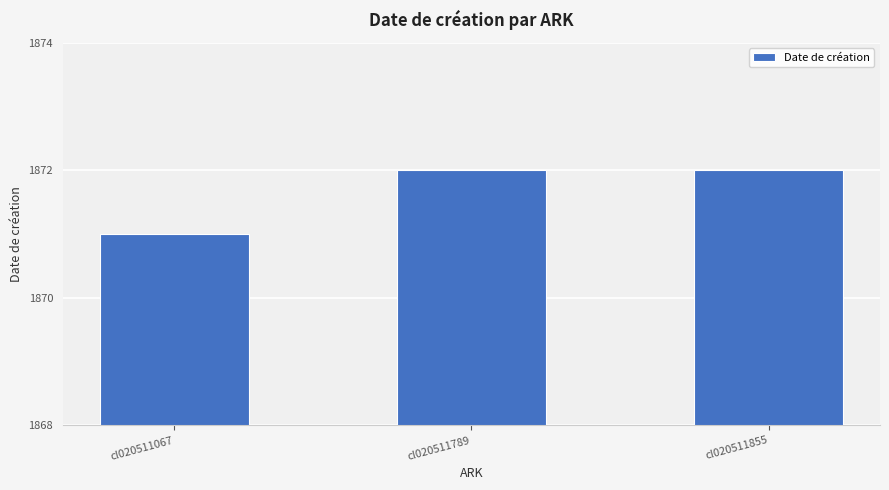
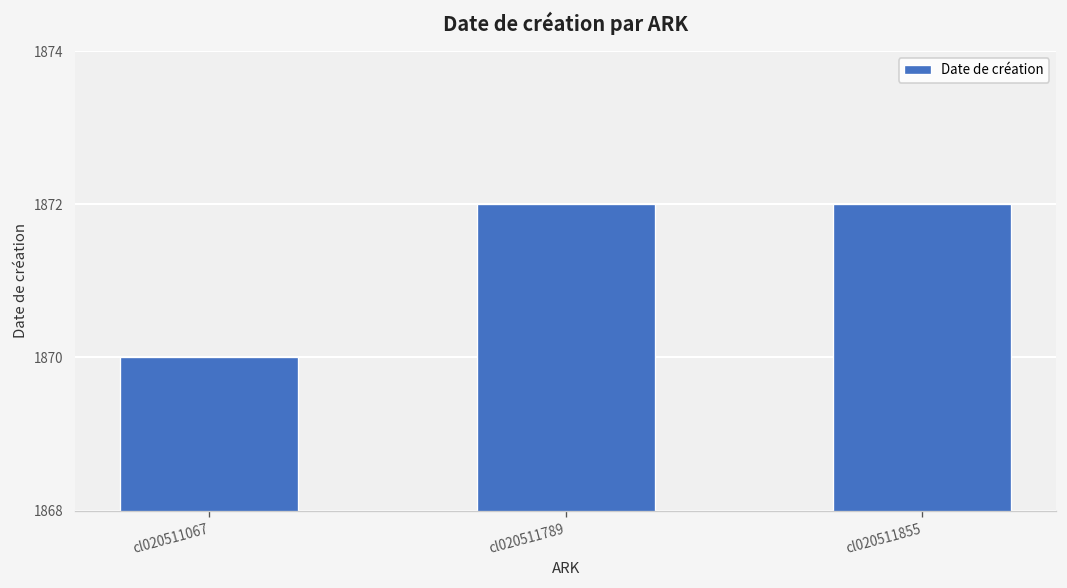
  {
-   "cl020511067": 1871,
+   "cl020511067": 1870,
    "cl020511789": 1872,
    "cl020511855": 1872
  }
